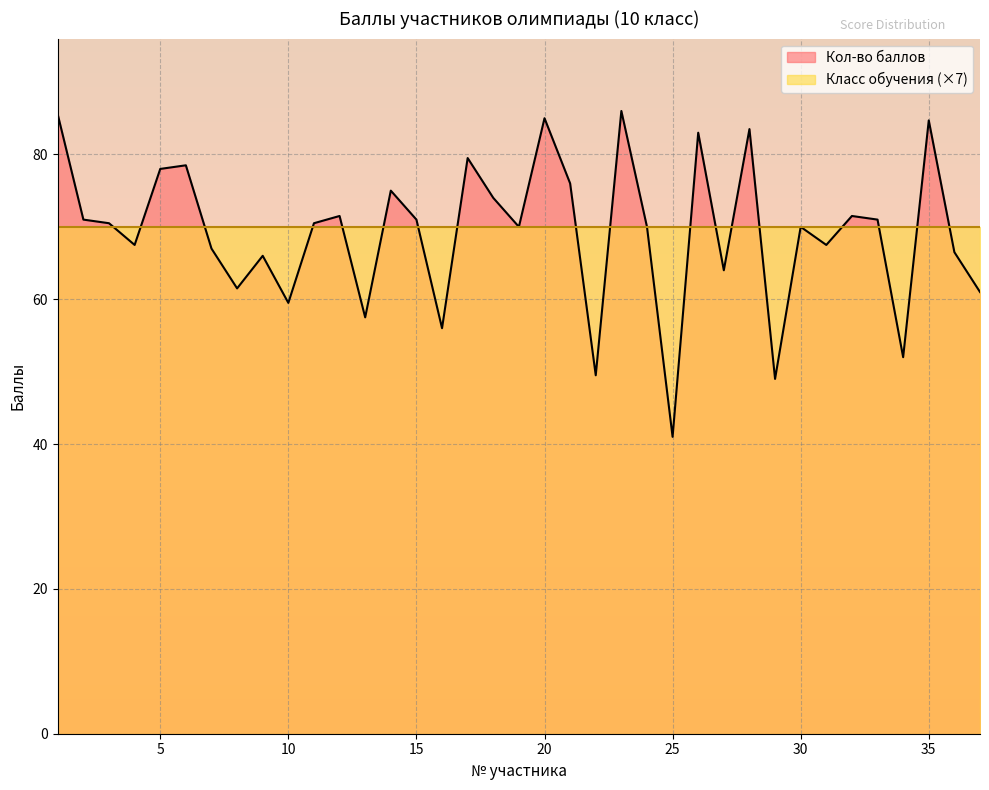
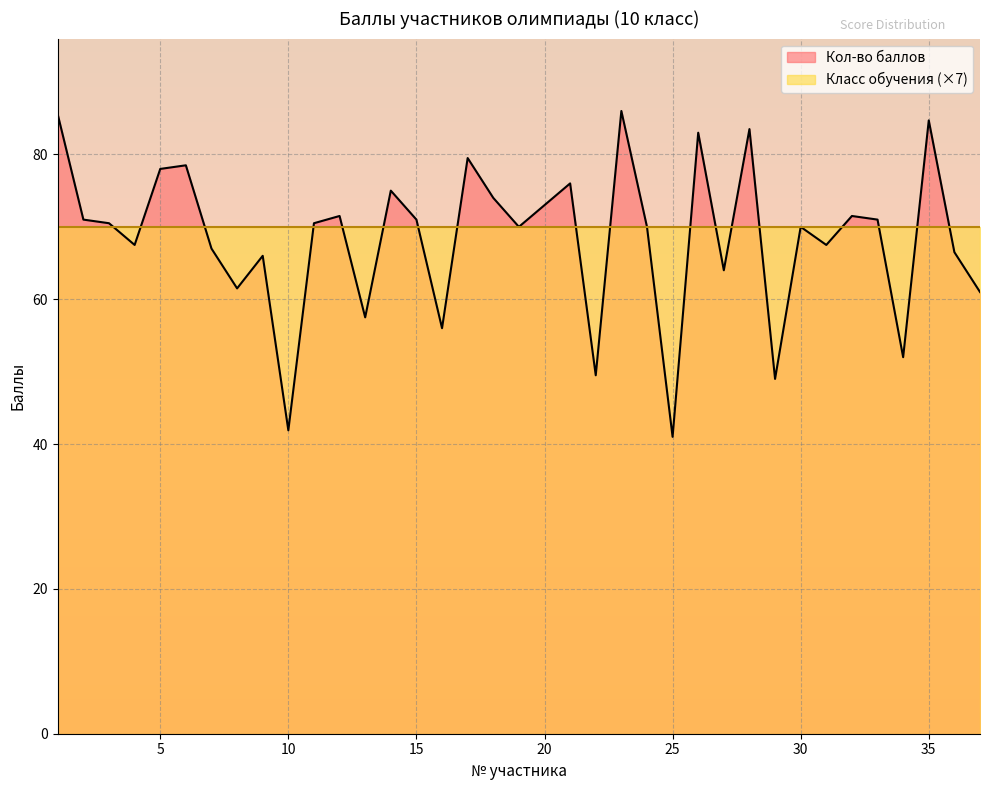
  {
    "Кол-во баллов": {
      "5": 78,
-     "10": 60,
+     "10": 42,
      "15": 71,
-     "20": 85,
+     "20": 73,
      "25": 41,
      "35": 85
    },
    "Класс обучения (×7)": {
      "5": 70,
      "10": 70,
      "15": 70,
      "20": 70,
      "25": 70,
      "35": 70
    }
  }
